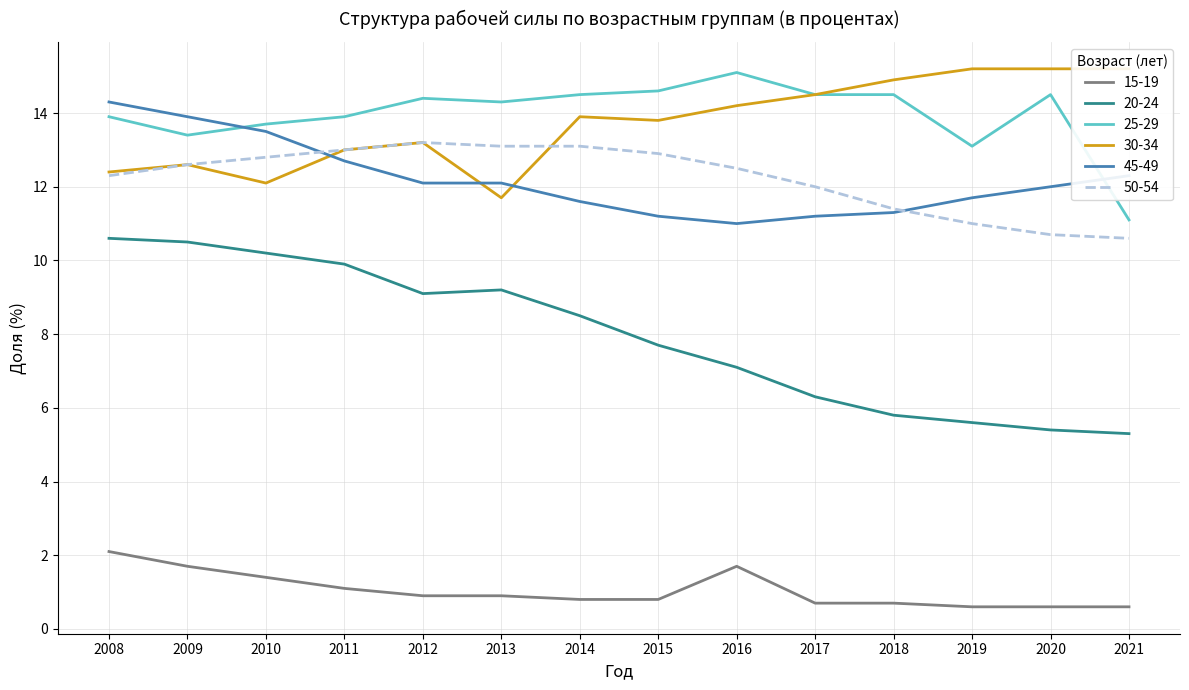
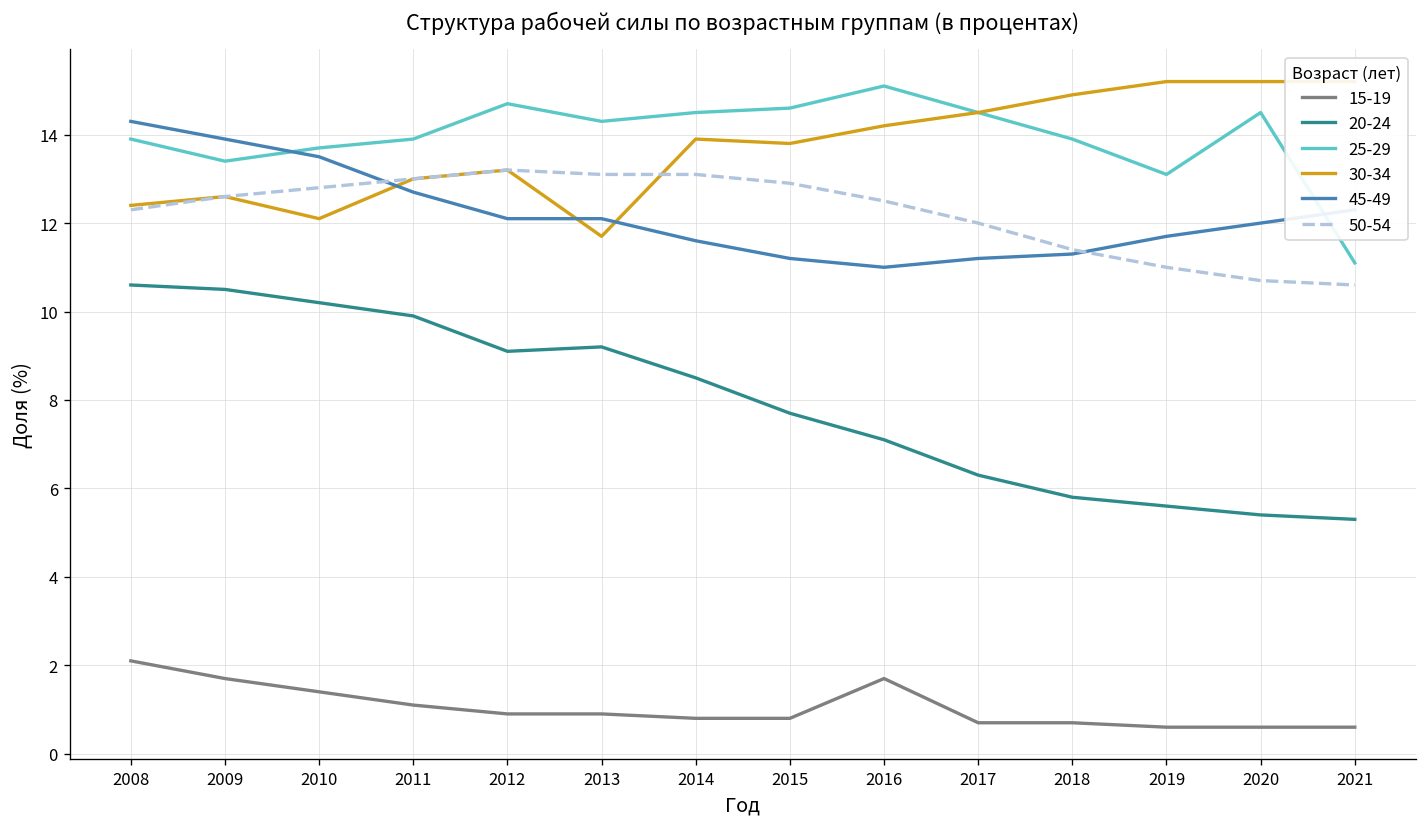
  {
    "15-19": {
      "2008": 2.1,
      "2009": 1.7,
      "2010": 1.4,
      "2011": 1.1,
      "2012": 0.9,
      "2013": 0.9,
      "2014": 0.8,
      "2015": 0.8,
      "2016": 1.7,
      "2017": 0.7,
      "2018": 0.7,
      "2019": 0.6,
      "2020": 0.6,
      "2021": 0.6
    },
    "25-29": {
      "2008": 13.9,
      "2009": 13.4,
      "2010": 13.7,
      "2011": 13.9,
-     "2012": 14.4,
+     "2012": 14.7,
      "2013": 14.3,
      "2014": 14.5,
      "2015": 14.6,
      "2016": 15.1,
-     "2018": 14.5,
+     "2018": 13.9,
      "2019": 13.1,
      "2020": 14.5,
      "2021": 11.1
    },
    "30-34": {
      "2008": 12.4,
      "2010": 12.1,
      "2013": 11.7,
      "2014": 13.9,
      "2015": 13.8,
      "2016": 14.2,
      "2018": 14.9,
      "2019": 15.2,
      "2020": 15.2
    },
    "50-54": {
      "2008": 12.3,
      "2010": 12.8,
      "2013": 13.1,
      "2014": 13.1,
      "2015": 12.9,
      "2016": 12.5,
      "2017": 12.0,
      "2018": 11.4,
      "2019": 11.0,
      "2020": 10.7,
      "2021": 10.6
    }
  }
